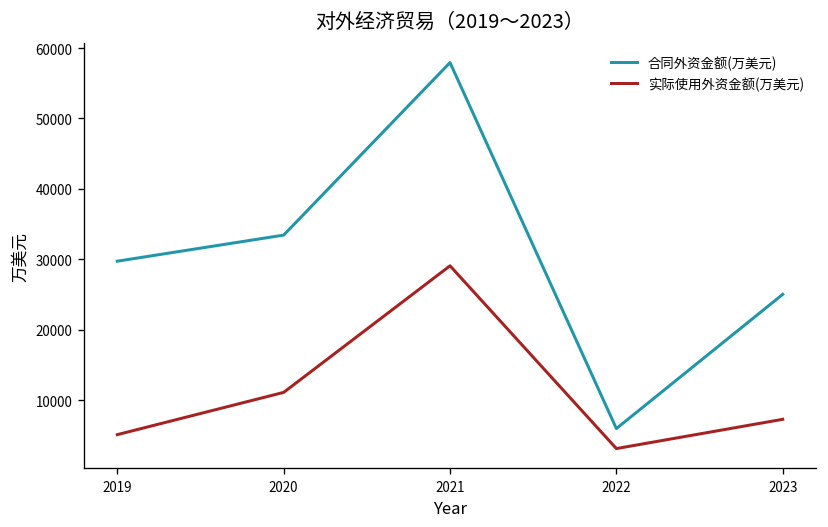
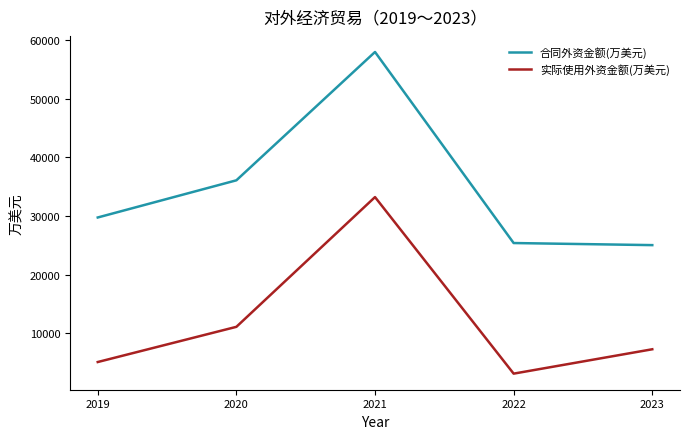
  {
    "合同外资金额(万美元)": {
      "2019": 30000,
-     "2020": 33000,
+     "2020": 36000,
      "2021": 58000,
-     "2022": 6000,
+     "2022": 25000,
      "2023": 25000
    },
    "实际使用外资金额(万美元)": {
      "2019": 5000,
      "2020": 11000,
-     "2021": 29000,
+     "2021": 33000,
      "2022": 3000,
      "2023": 7000
    }
  }
